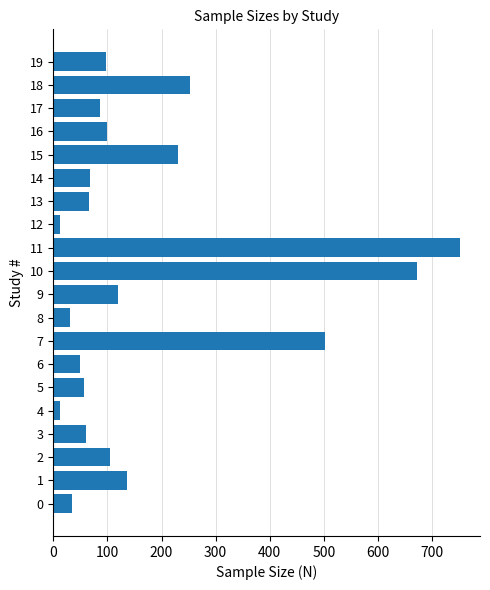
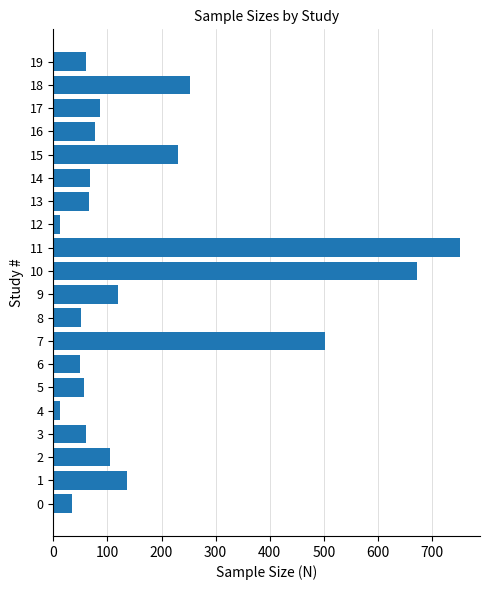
  {
-   "19": 100,
+   "19": 60,
    "18": 250,
    "17": 90,
-   "16": 100,
+   "16": 80,
    "15": 230,
    "14": 70,
    "13": 70,
    "12": 10,
    "11": 750,
    "10": 670,
    "9": 120,
-   "8": 30,
+   "8": 50,
    "7": 500,
    "6": 50,
    "5": 60,
    "4": 10,
    "3": 60,
    "2": 110,
    "1": 140,
    "0": 30
  }
